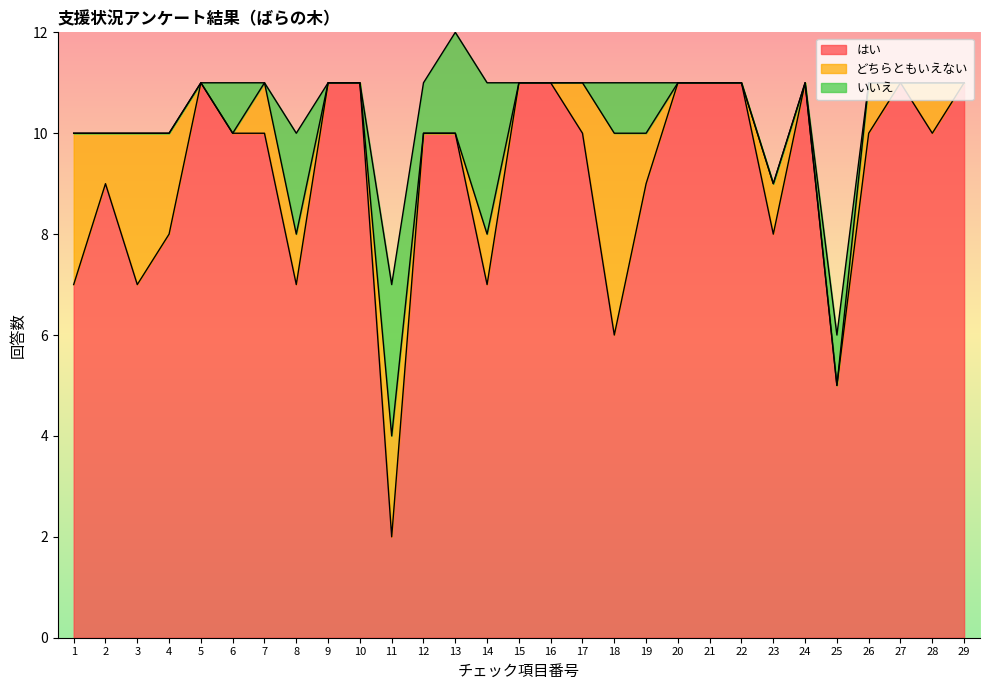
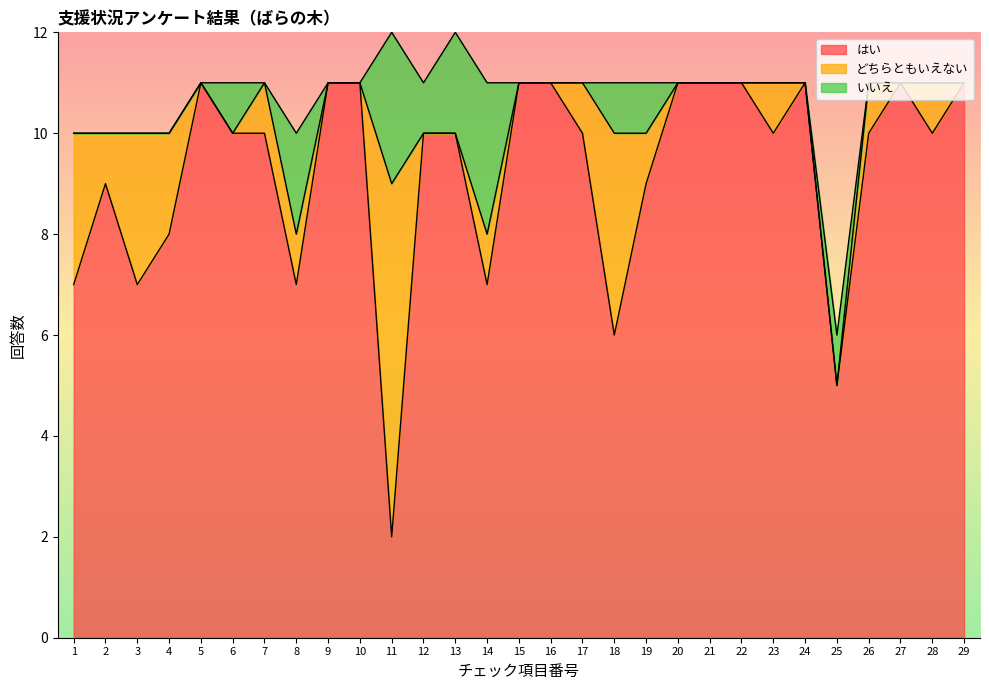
  {
    "はい": {
      "1": 7,
      "2": 9,
      "3": 7,
      "4": 8,
      "7": 10,
      "8": 7,
      "11": 2,
      "14": 7,
      "17": 10,
      "18": 6,
      "19": 9,
-     "23": 8,
+     "23": 10,
      "26": 10,
      "28": 10
    },
    "どちらともいえない": {
      "8": 8,
-     "11": 2,
+     "11": 7,
      "14": 8,
      "18": 10,
      "19": 10
    },
    "いいえ": {
      "6": 11,
      "8": 10,
      "12": 11,
      "13": 12,
      "14": 11,
      "18": 11,
      "19": 11,
      "25": 6
    }
  }
